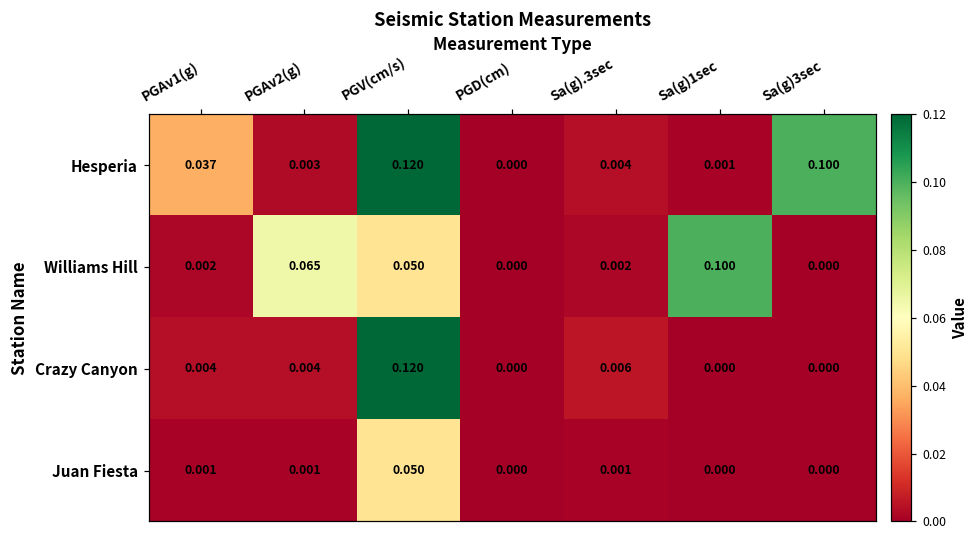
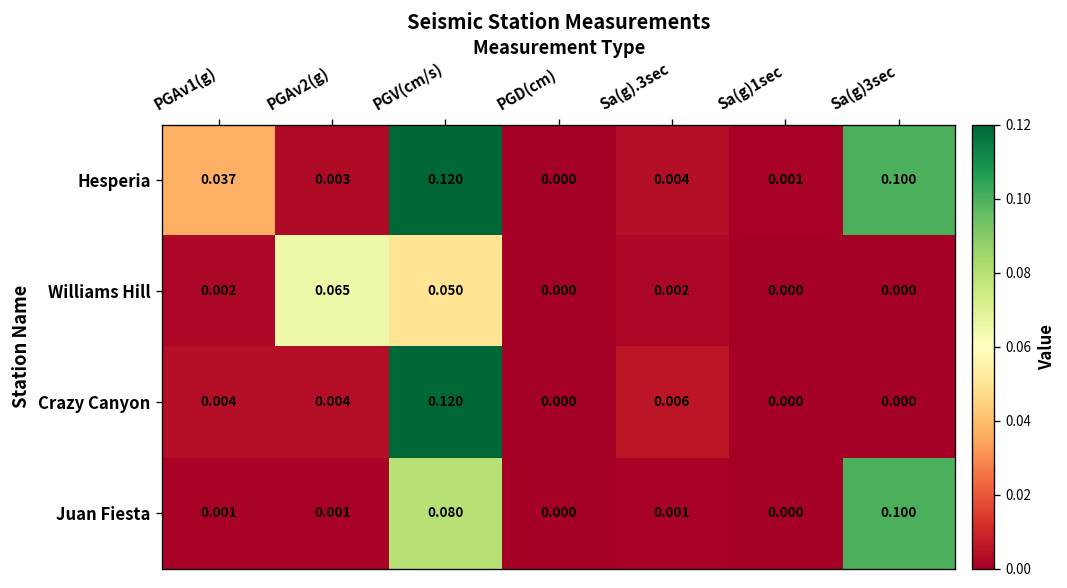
  {
    "Hesperia": {
      "PGAv1(g)": 0.037,
      "PGAv2(g)": 0.003,
      "PGV(cm/s)": 0.120,
      "PGD(cm)": 0.000,
      "Sa(g).3sec": 0.004,
      "Sa(g)1sec": 0.001,
      "Sa(g)3sec": 0.100
    },
    "Williams Hill": {
      "PGAv1(g)": 0.002,
      "PGAv2(g)": 0.065,
      "PGV(cm/s)": 0.050,
      "PGD(cm)": 0.000,
      "Sa(g).3sec": 0.002,
-     "Sa(g)1sec": 0.100,
+     "Sa(g)1sec": 0.000,
      "Sa(g)3sec": 0.000
    },
    "Crazy Canyon": {
      "PGAv1(g)": 0.004,
      "PGAv2(g)": 0.004,
      "PGV(cm/s)": 0.120,
      "PGD(cm)": 0.000,
      "Sa(g).3sec": 0.006,
      "Sa(g)1sec": 0.000,
      "Sa(g)3sec": 0.000
    },
    "Juan Fiesta": {
      "PGAv1(g)": 0.001,
      "PGAv2(g)": 0.001,
-     "PGV(cm/s)": 0.050,
+     "PGV(cm/s)": 0.080,
      "PGD(cm)": 0.000,
      "Sa(g).3sec": 0.001,
      "Sa(g)1sec": 0.000,
-     "Sa(g)3sec": 0.000
+     "Sa(g)3sec": 0.100
    }
  }
